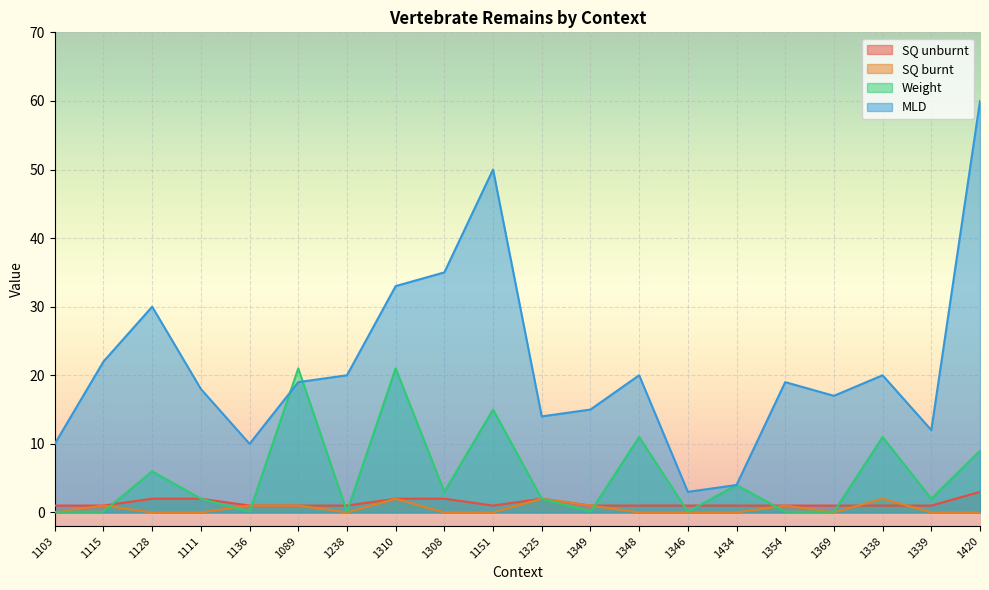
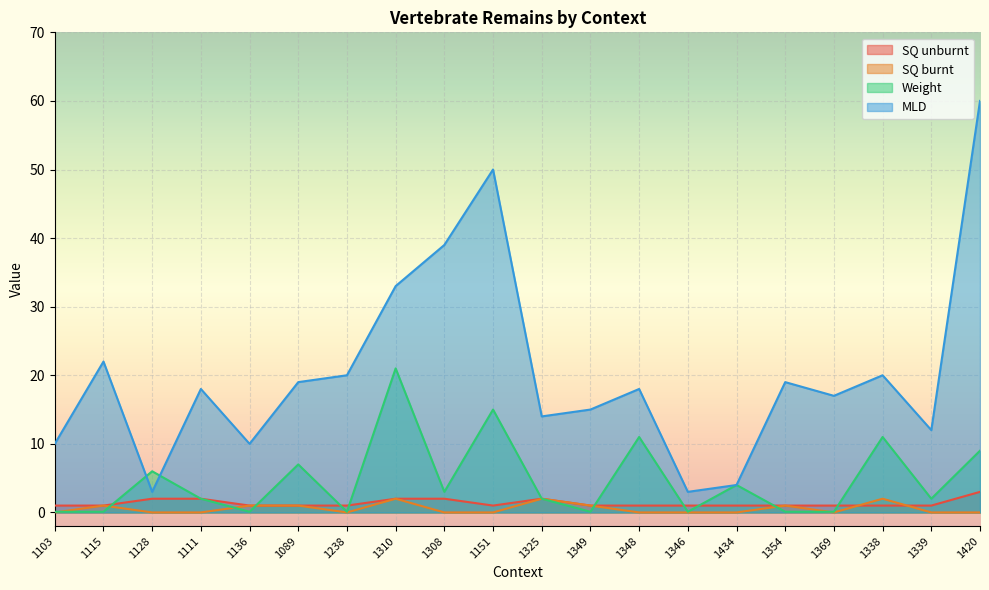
  {
    "Weight": {
      "1115": 0,
      "1128": 6,
      "1136": 0,
-     "1089": 21,
+     "1089": 7,
      "1310": 21,
      "1308": 3,
      "1151": 15,
      "1349": 0,
      "1348": 11,
      "1354": 0,
      "1338": 11,
      "1339": 2,
      "1420": 9
    },
    "MLD": {
      "1103": 10,
      "1115": 22,
-     "1128": 30,
+     "1128": 3,
      "1111": 18,
      "1136": 10,
      "1089": 19,
      "1238": 20,
      "1310": 33,
-     "1308": 35,
+     "1308": 39,
      "1151": 50,
      "1325": 14,
      "1349": 15,
-     "1348": 20,
+     "1348": 18,
      "1346": 3,
      "1354": 19,
      "1369": 17,
      "1338": 20,
      "1339": 12,
      "1420": 60
    }
  }
